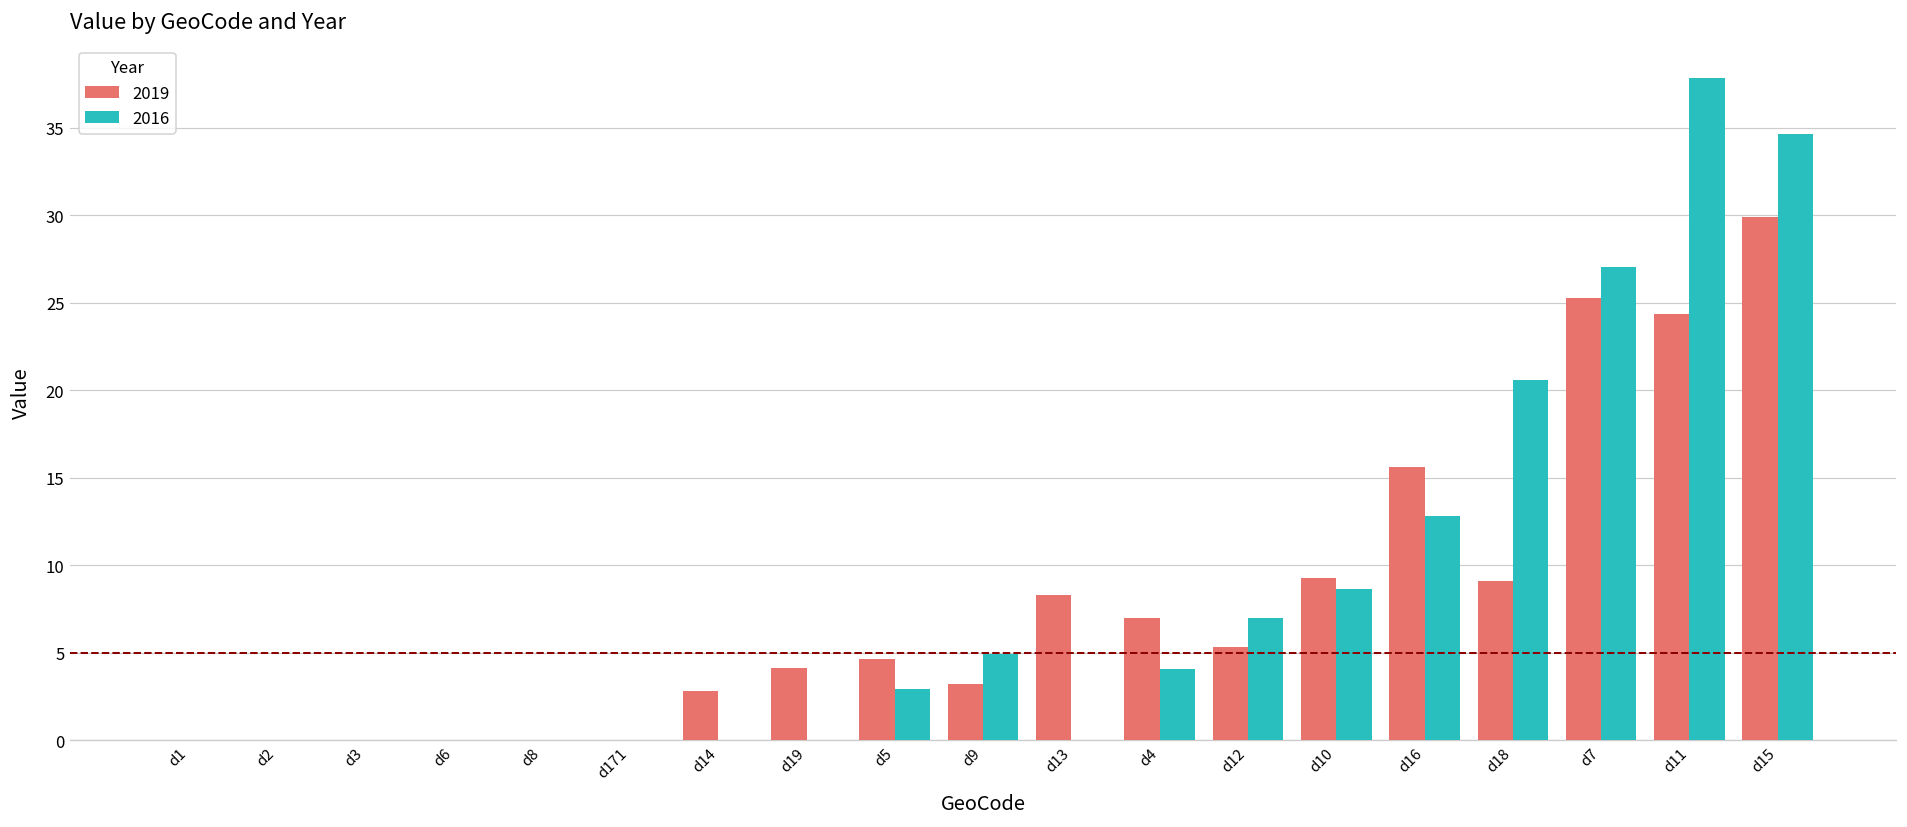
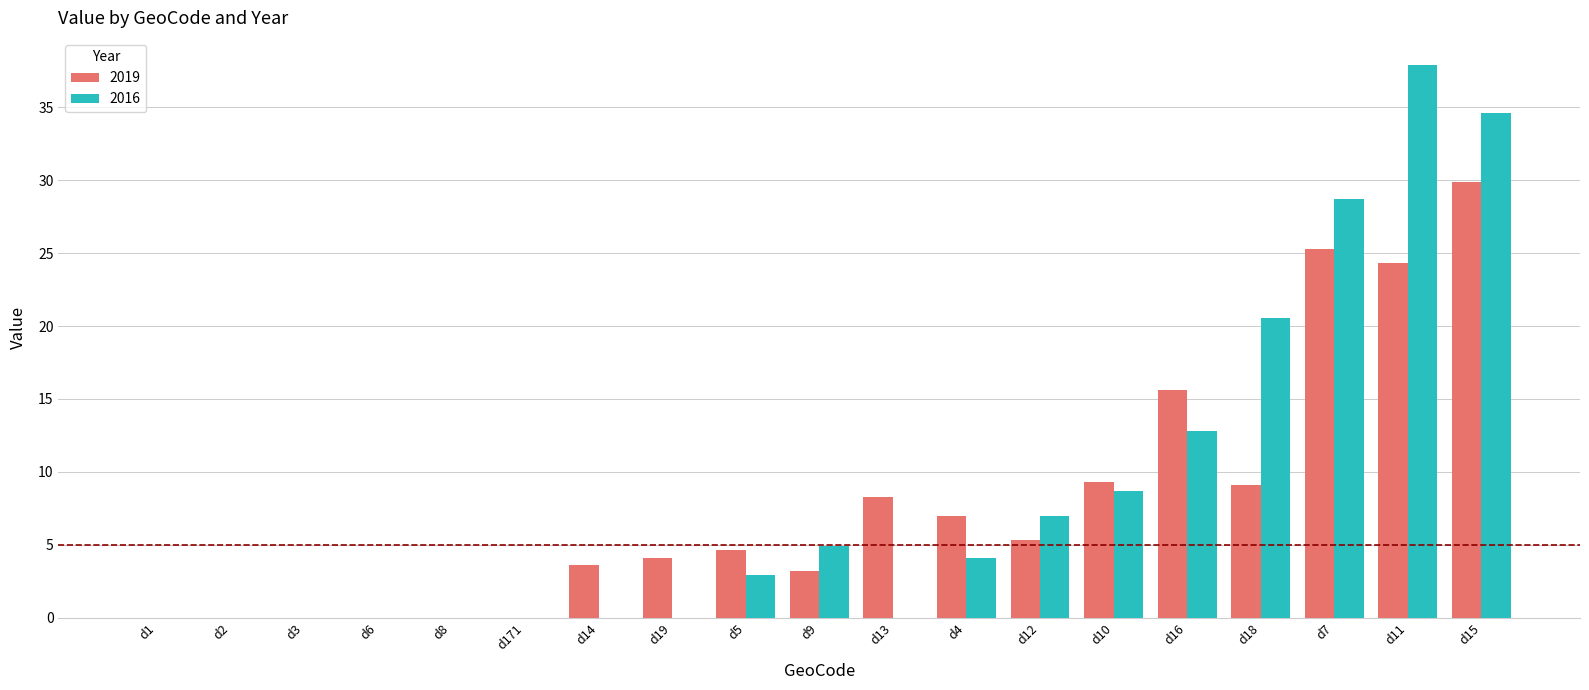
  {
    "2019": {
      "d1": 0.0,
      "d2": 0.0,
      "d3": 0.0,
      "d6": 0.0,
      "d8": 0.0,
      "d171": 0.0,
-     "d14": 2.8,
+     "d14": 3.6,
      "d19": 4.1,
      "d5": 4.7,
      "d9": 3.2,
      "d13": 8.3,
      "d4": 7.0,
      "d12": 5.3,
      "d10": 9.3,
      "d16": 15.6,
      "d18": 9.1,
      "d7": 25.3,
      "d11": 24.3,
      "d15": 29.9
    },
    "2016": {
      "d1": 0.0,
      "d2": 0.0,
      "d3": 0.0,
      "d6": 0.0,
      "d8": 0.0,
      "d171": 0.0,
      "d14": 0.0,
      "d19": 0.0,
      "d5": 2.9,
      "d9": 4.9,
      "d13": 0.0,
      "d4": 4.1,
      "d12": 7.0,
      "d10": 8.7,
      "d16": 12.8,
      "d18": 20.6,
-     "d7": 27.0,
+     "d7": 28.7,
      "d11": 37.9,
      "d15": 34.6
    }
  }
